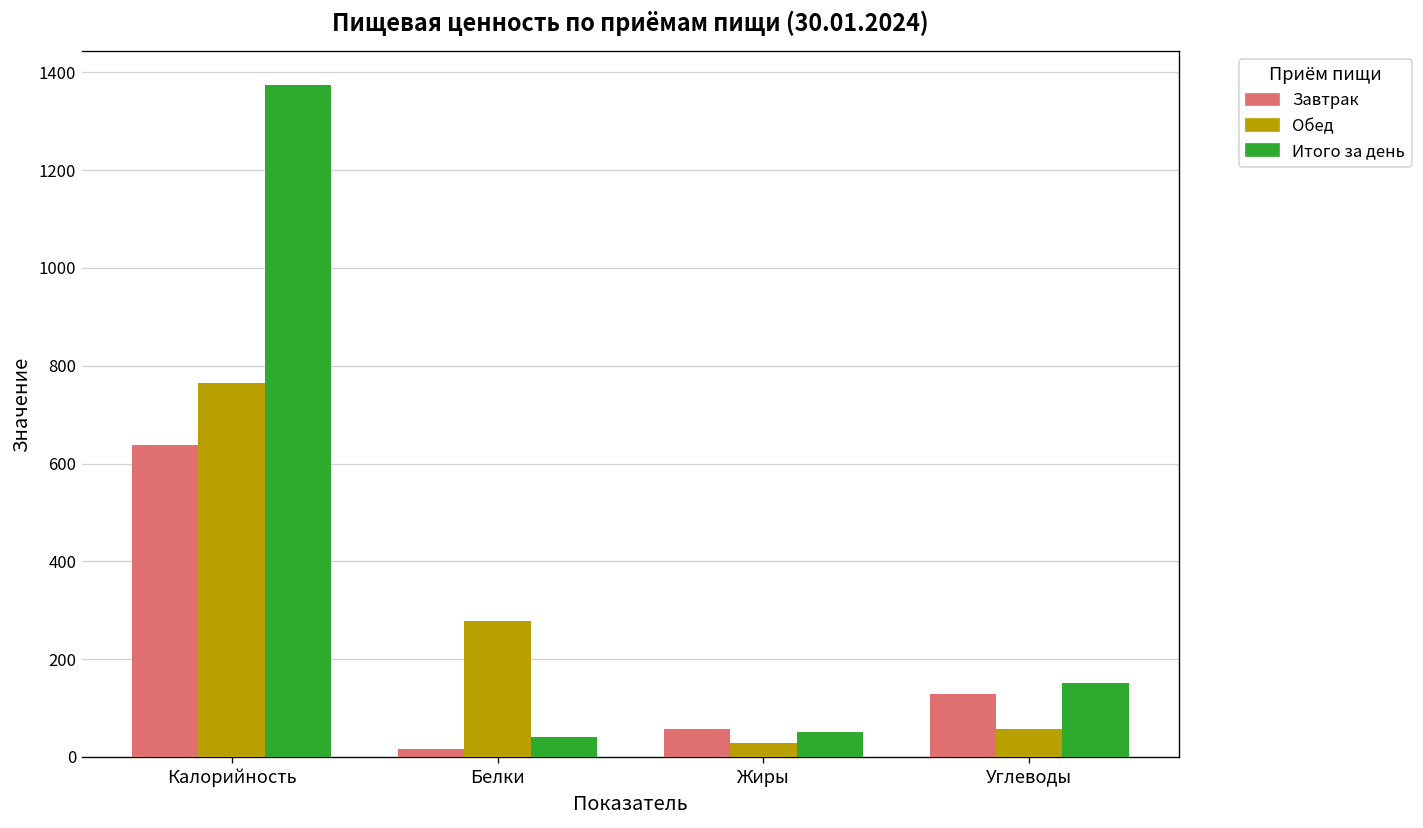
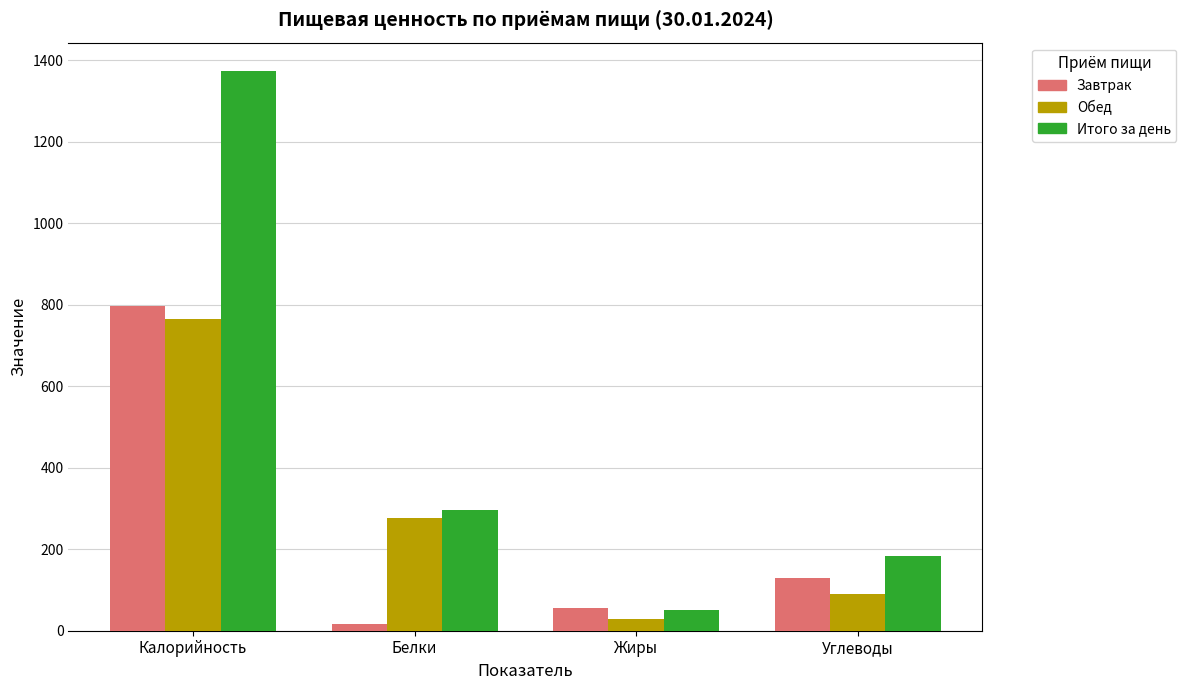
  {
    "Завтрак": {
-     "Калорийность": 640,
+     "Калорийность": 800,
      "Белки": 20,
      "Жиры": 60,
      "Углеводы": 130
    },
    "Обед": {
      "Калорийность": 770,
      "Белки": 280,
      "Жиры": 30,
-     "Углеводы": 60
+     "Углеводы": 90
    },
    "Итого за день": {
      "Калорийность": 1370,
-     "Белки": 40,
+     "Белки": 300,
      "Жиры": 50,
-     "Углеводы": 150
+     "Углеводы": 180
    }
  }
